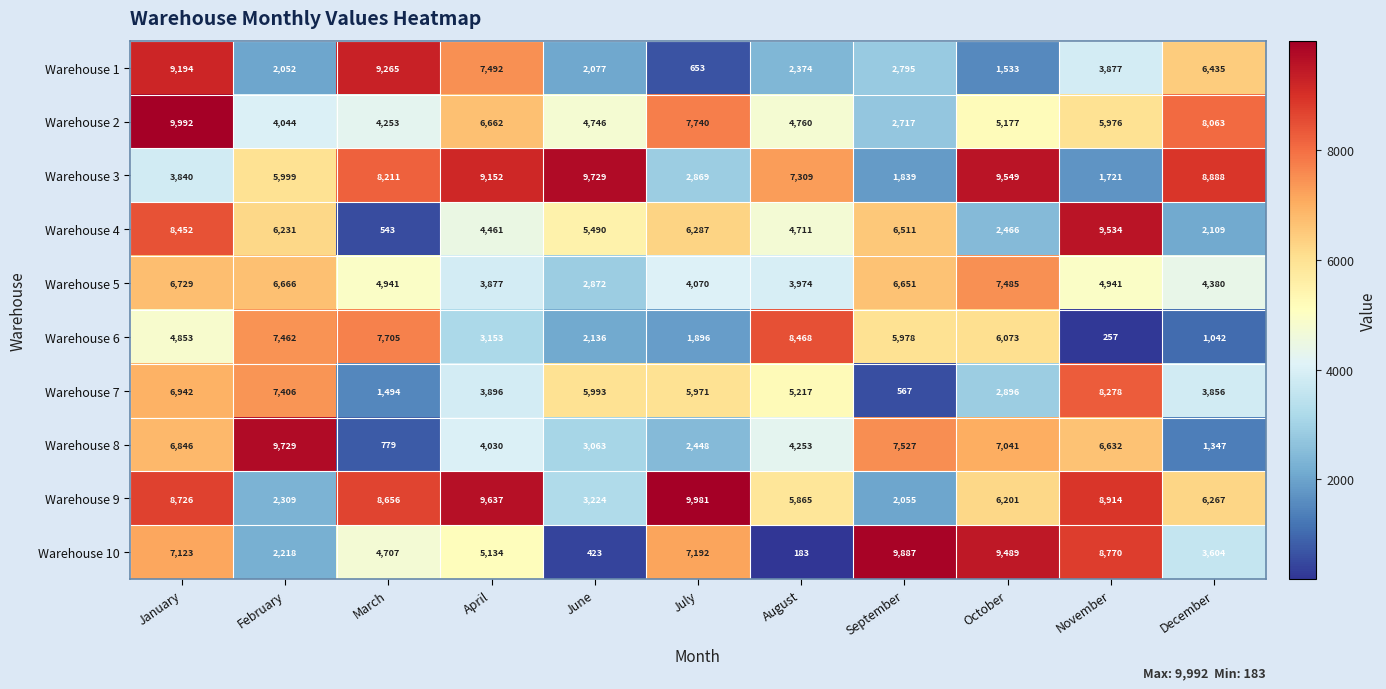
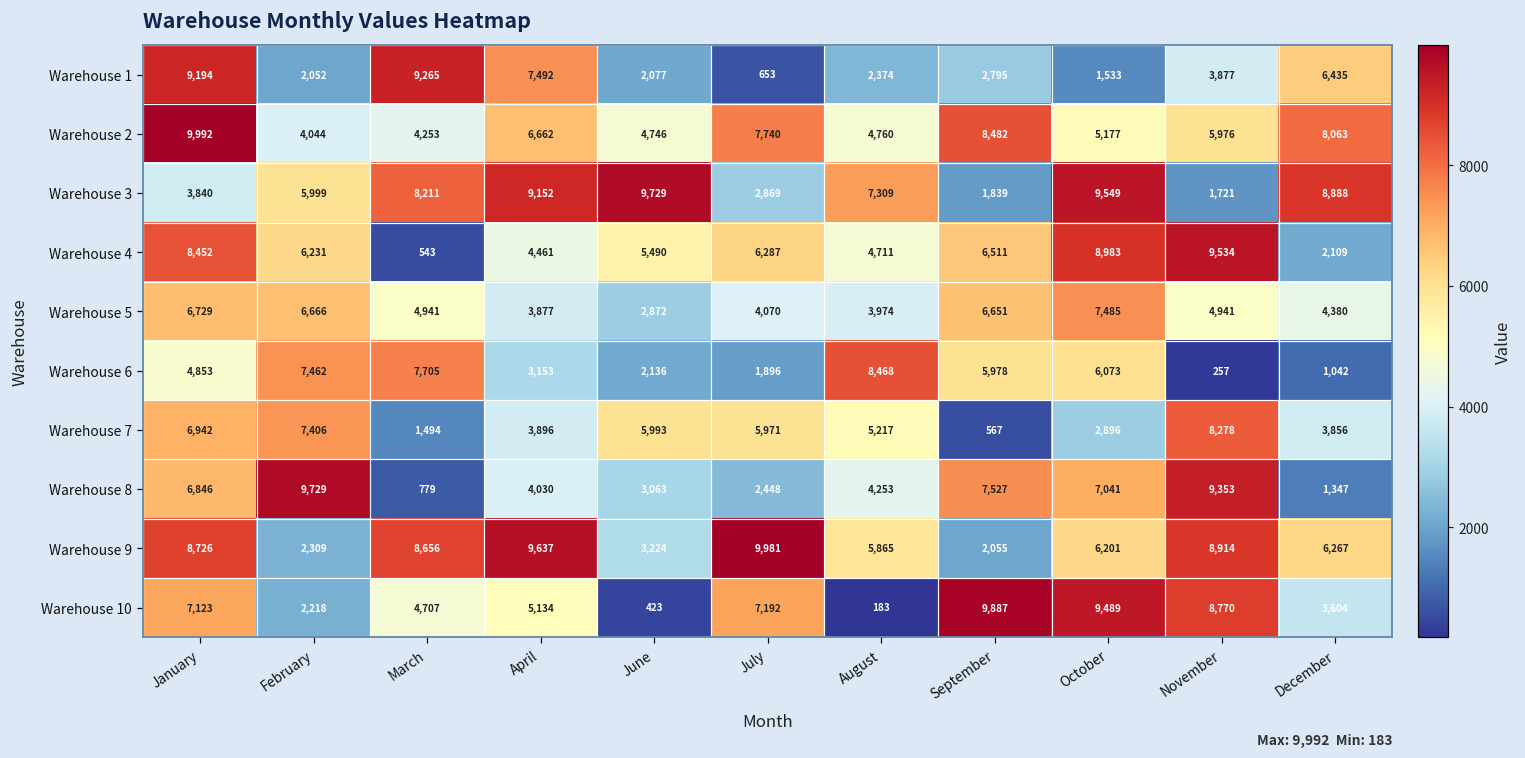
  {
    "Warehouse 1": {
      "January": "9,194",
      "February": "2,052",
      "March": "9,265",
      "April": "7,492",
      "June": "2,077",
      "July": "653",
      "August": "2,374",
      "September": "2,795",
      "October": "1,533",
      "November": "3,877",
      "December": "6,435"
    },
    "Warehouse 2": {
      "January": "9,992",
      "February": "4,044",
      "March": "4,253",
      "April": "6,662",
      "June": "4,746",
      "July": "7,740",
      "August": "4,760",
-     "September": "2,717",
+     "September": "8,482",
      "October": "5,177",
      "November": "5,976",
      "December": "8,063"
    },
    "Warehouse 3": {
      "January": "3,840",
      "February": "5,999",
      "March": "8,211",
      "April": "9,152",
      "June": "9,729",
      "July": "2,869",
      "August": "7,309",
      "September": "1,839",
      "October": "9,549",
      "November": "1,721",
      "December": "8,888"
    },
    "Warehouse 4": {
      "January": "8,452",
      "February": "6,231",
      "March": "543",
      "April": "4,461",
      "June": "5,490",
      "July": "6,287",
      "August": "4,711",
      "September": "6,511",
-     "October": "2,466",
+     "October": "8,983",
      "November": "9,534",
      "December": "2,109"
    },
    "Warehouse 5": {
      "January": "6,729",
      "February": "6,666",
      "March": "4,941",
      "April": "3,877",
      "June": "2,872",
      "July": "4,070",
      "August": "3,974",
      "September": "6,651",
      "October": "7,485",
      "November": "4,941",
      "December": "4,380"
    },
    "Warehouse 6": {
      "January": "4,853",
      "February": "7,462",
      "March": "7,705",
      "April": "3,153",
      "June": "2,136",
      "July": "1,896",
      "August": "8,468",
      "September": "5,978",
      "October": "6,073",
      "November": "257",
      "December": "1,042"
    },
    "Warehouse 7": {
      "January": "6,942",
      "February": "7,406",
      "March": "1,494",
      "April": "3,896",
      "June": "5,993",
      "July": "5,971",
      "August": "5,217",
      "September": "567",
      "October": "2,896",
      "November": "8,278",
      "December": "3,856"
    },
    "Warehouse 8": {
      "January": "6,846",
      "February": "9,729",
      "March": "779",
      "April": "4,030",
      "June": "3,063",
      "July": "2,448",
      "August": "4,253",
      "September": "7,527",
      "October": "7,041",
-     "November": "6,632",
+     "November": "9,353",
      "December": "1,347"
    },
    "Warehouse 9": {
      "January": "8,726",
      "February": "2,309",
      "March": "8,656",
      "April": "9,637",
      "June": "3,224",
      "July": "9,981",
      "August": "5,865",
      "September": "2,055",
      "October": "6,201",
      "November": "8,914",
      "December": "6,267"
    },
    "Warehouse 10": {
      "January": "7,123",
      "February": "2,218",
      "March": "4,707",
      "April": "5,134",
      "June": "423",
      "July": "7,192",
      "August": "183",
      "September": "9,887",
      "October": "9,489",
      "November": "8,770",
      "December": "3,604"
    }
  }
